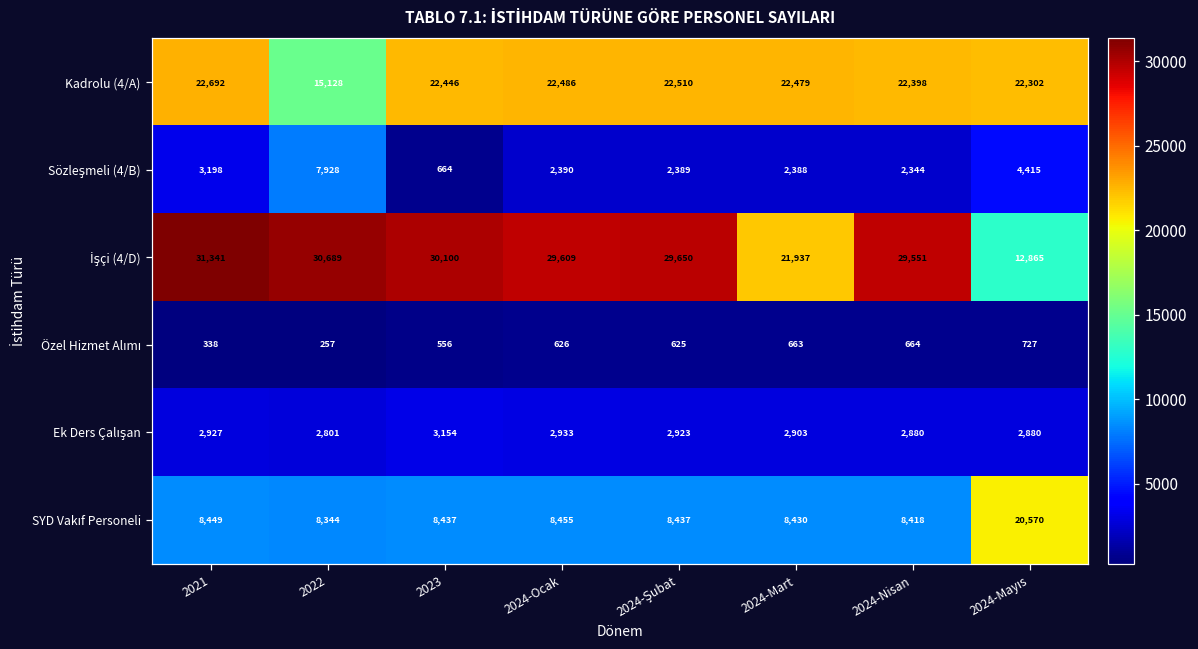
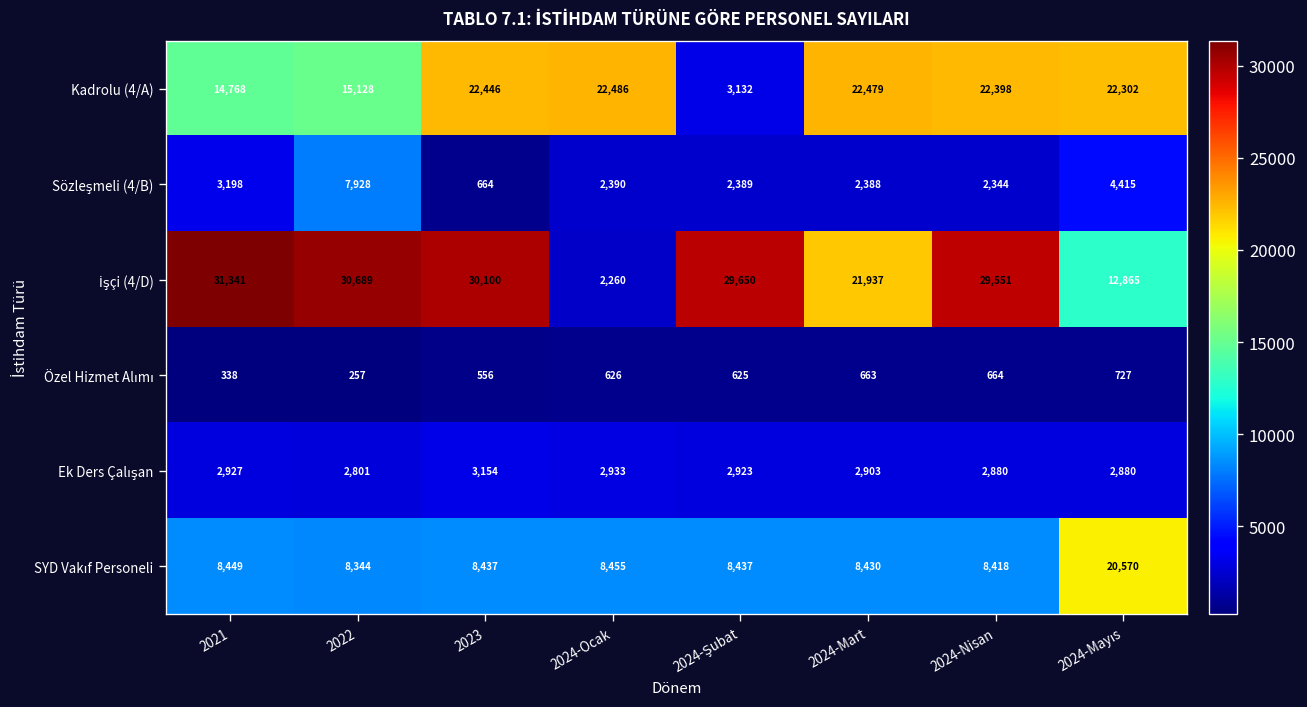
  {
    "Kadrolu (4/A)": {
-     "2021": "22,692",
+     "2021": "14,768",
      "2022": "15,128",
      "2023": "22,446",
      "2024-Ocak": "22,486",
-     "2024-Şubat": "22,510",
+     "2024-Şubat": "3,132",
      "2024-Mart": "22,479",
      "2024-Nisan": "22,398",
      "2024-Mayıs": "22,302"
    },
    "Sözleşmeli (4/B)": {
      "2021": "3,198",
      "2022": "7,928",
      "2023": "664",
      "2024-Ocak": "2,390",
      "2024-Şubat": "2,389",
      "2024-Mart": "2,388",
      "2024-Nisan": "2,344",
      "2024-Mayıs": "4,415"
    },
    "İşçi (4/D)": {
      "2021": "31,341",
      "2022": "30,689",
      "2023": "30,100",
-     "2024-Ocak": "29,609",
+     "2024-Ocak": "2,260",
      "2024-Şubat": "29,650",
      "2024-Mart": "21,937",
      "2024-Nisan": "29,551",
      "2024-Mayıs": "12,865"
    },
    "Özel Hizmet Alımı": {
      "2021": "338",
      "2022": "257",
      "2023": "556",
      "2024-Ocak": "626",
      "2024-Şubat": "625",
      "2024-Mart": "663",
      "2024-Nisan": "664",
      "2024-Mayıs": "727"
    },
    "Ek Ders Çalışan": {
      "2021": "2,927",
      "2022": "2,801",
      "2023": "3,154",
      "2024-Ocak": "2,933",
      "2024-Şubat": "2,923",
      "2024-Mart": "2,903",
      "2024-Nisan": "2,880",
      "2024-Mayıs": "2,880"
    },
    "SYD Vakıf Personeli": {
      "2021": "8,449",
      "2022": "8,344",
      "2023": "8,437",
      "2024-Ocak": "8,455",
      "2024-Şubat": "8,437",
      "2024-Mart": "8,430",
      "2024-Nisan": "8,418",
      "2024-Mayıs": "20,570"
    }
  }
